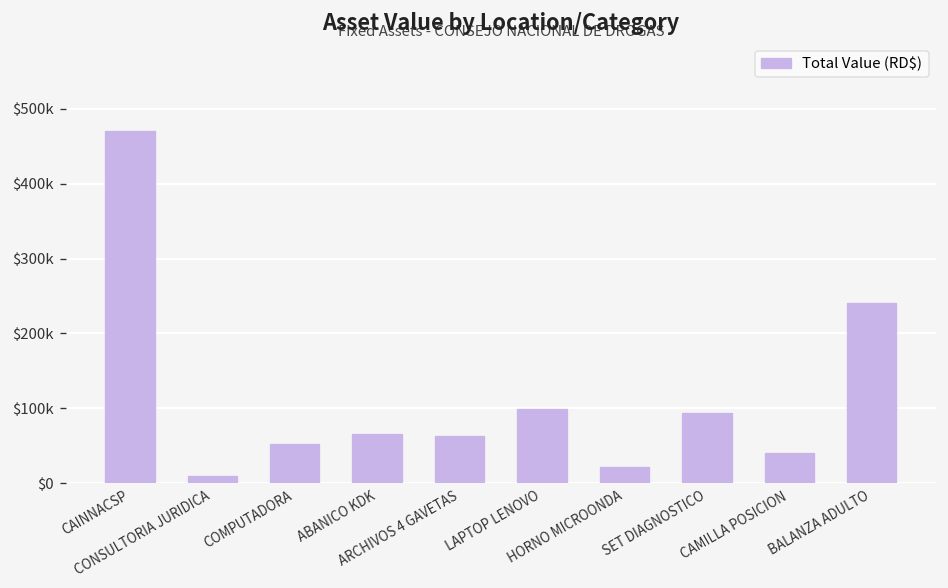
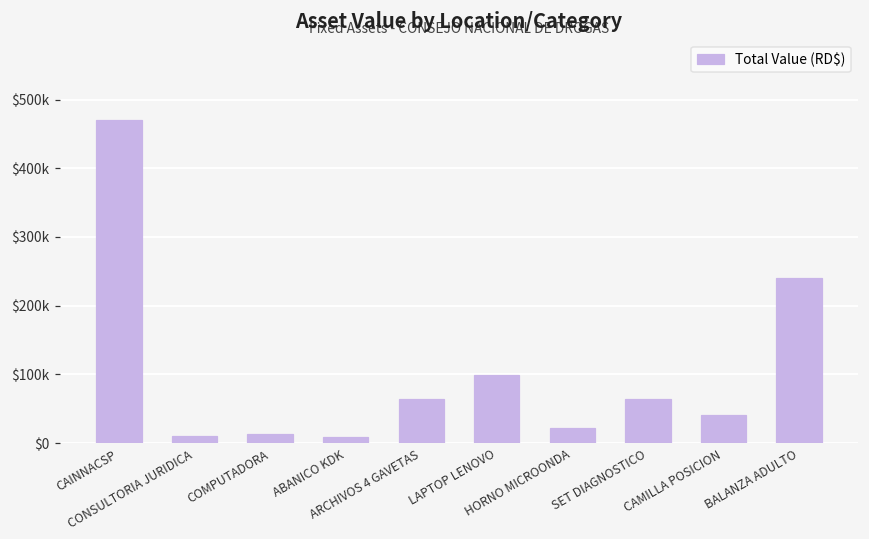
  {
    "CAINNACSP": "$470000",
    "CONSULTORIA JURIDICA": "$10000",
-   "COMPUTADORA": "$50000",
-   "ABANICO KDK": "$70000",
+   "COMPUTADORA": "$10000",
+   "ABANICO KDK": "$10000",
    "ARCHIVOS 4 GAVETAS": "$60000",
    "LAPTOP LENOVO": "$100000",
    "HORNO MICROONDA": "$20000",
-   "SET DIAGNOSTICO": "$90000",
+   "SET DIAGNOSTICO": "$60000",
    "CAMILLA POSICION": "$40000",
    "BALANZA ADULTO": "$240000"
  }
